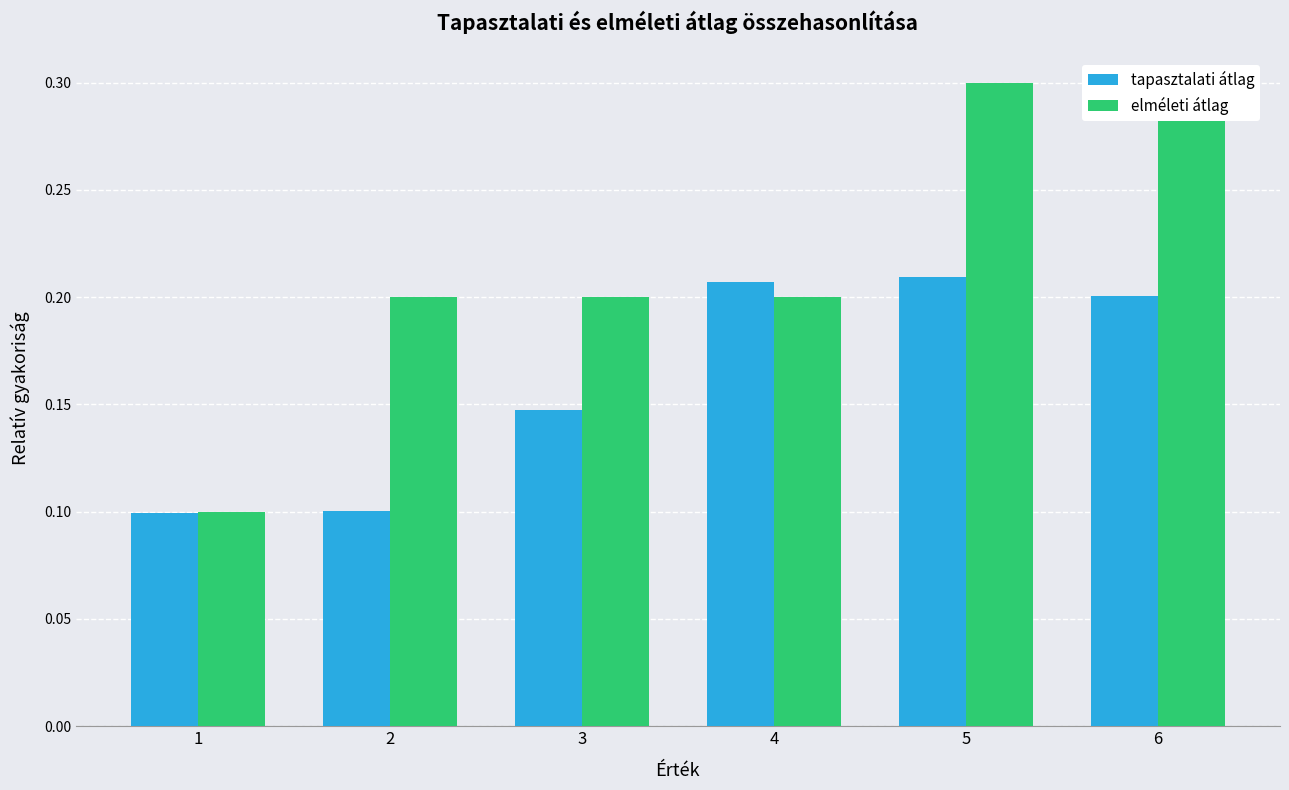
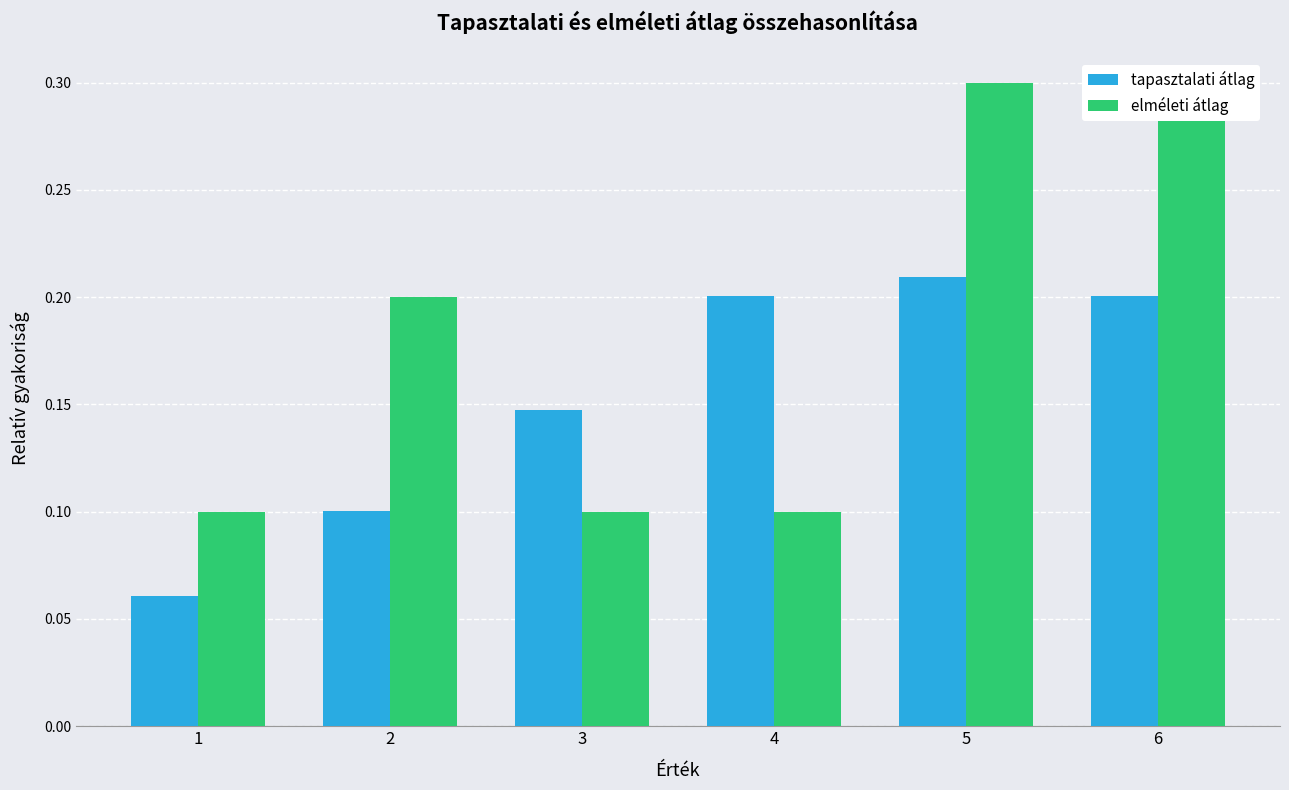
  {
    "tapasztalati átlag": {
-     "1": 0.100,
+     "1": 0.061,
      "2": 0.100,
      "3": 0.147,
-     "4": 0.207,
+     "4": 0.201,
      "5": 0.210,
      "6": 0.201
    },
    "elméleti átlag": {
      "1": 0.1,
      "2": 0.2,
-     "3": 0.2,
-     "4": 0.2,
+     "3": 0.1,
+     "4": 0.1,
      "5": 0.3
    }
  }
